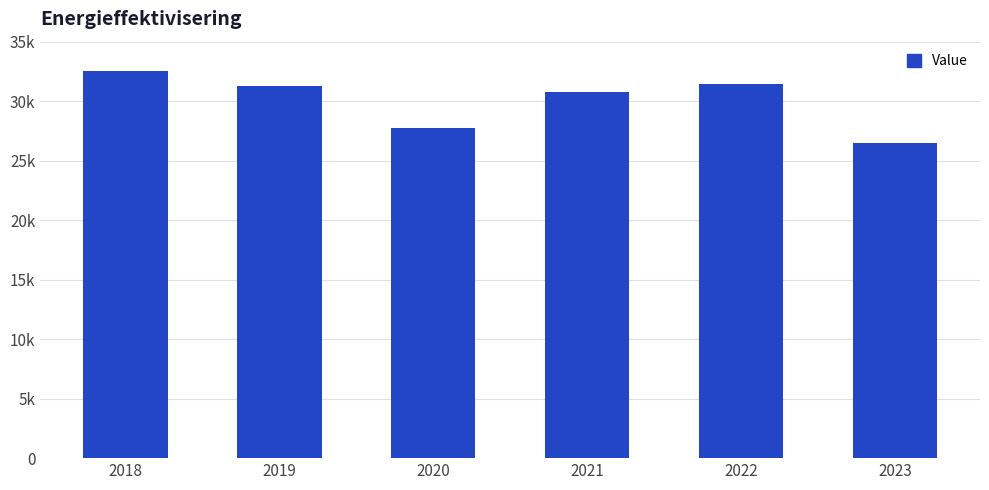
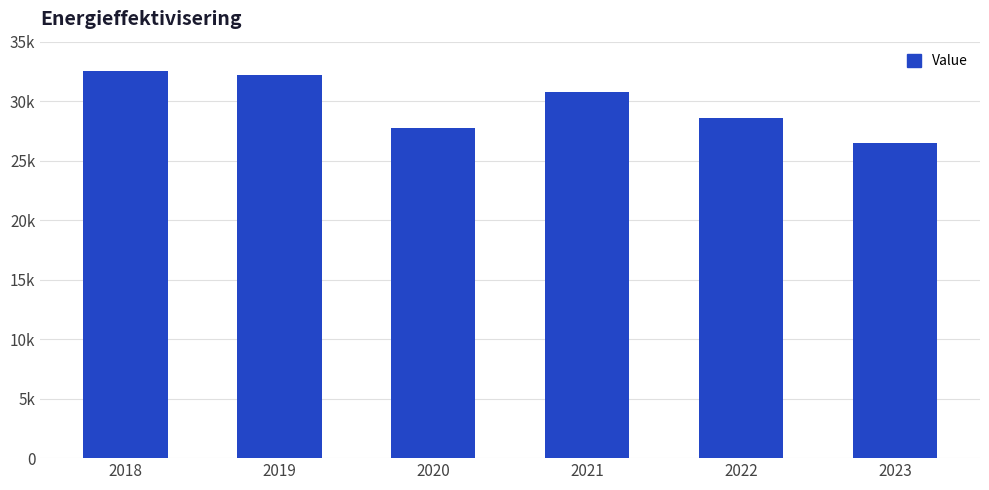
  {
    "2018": 32600,
-   "2019": 31300,
+   "2019": 32200,
    "2020": 27700,
    "2021": 30800,
-   "2022": 31400,
+   "2022": 28600,
    "2023": 26500
  }
